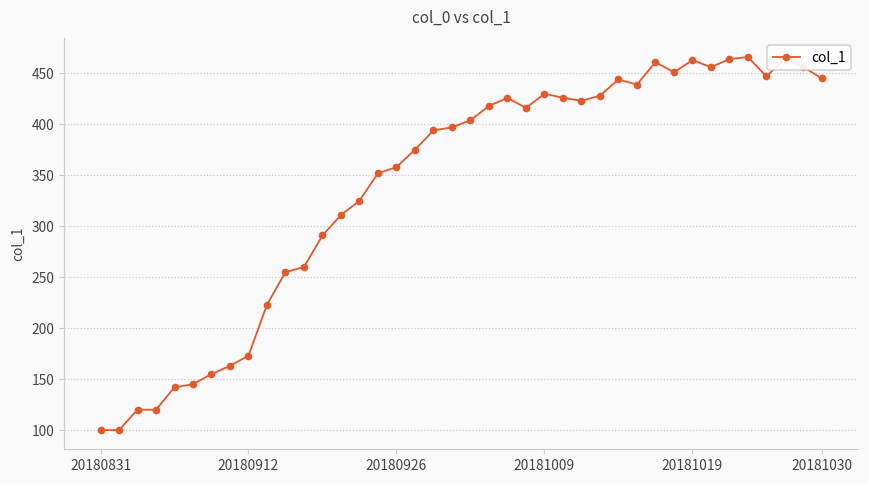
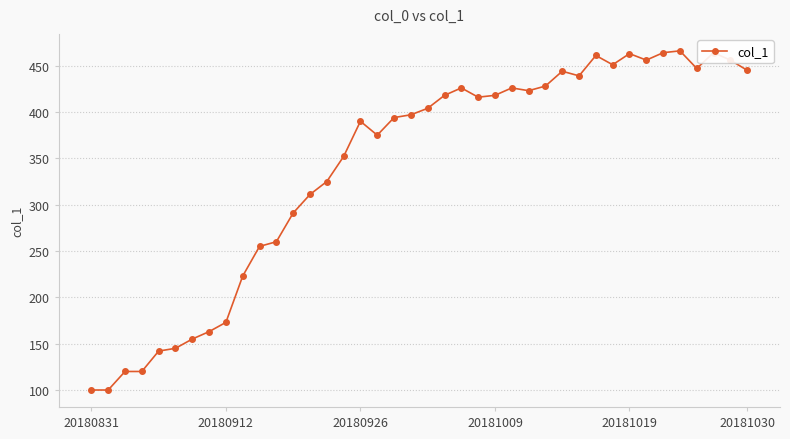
  {
    "20180831": 100,
    "20180912": 170,
-   "20180926": 360,
-   "20181009": 430,
+   "20180926": 390,
+   "20181009": 420,
    "20181019": 460,
    "20181030": 450
  }
